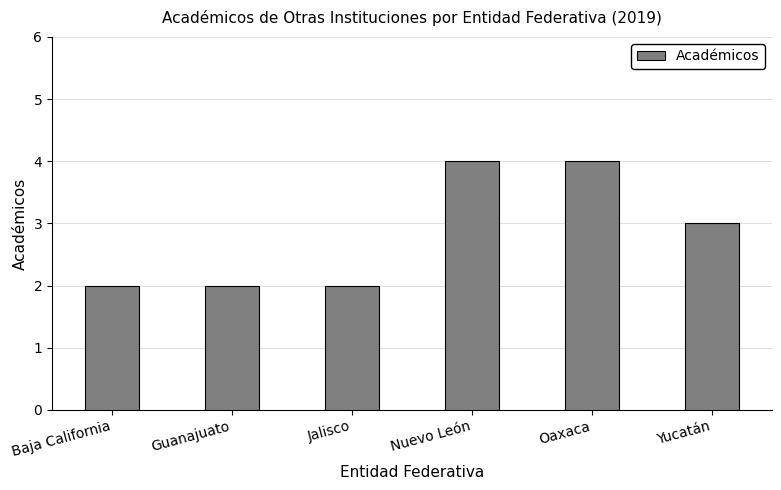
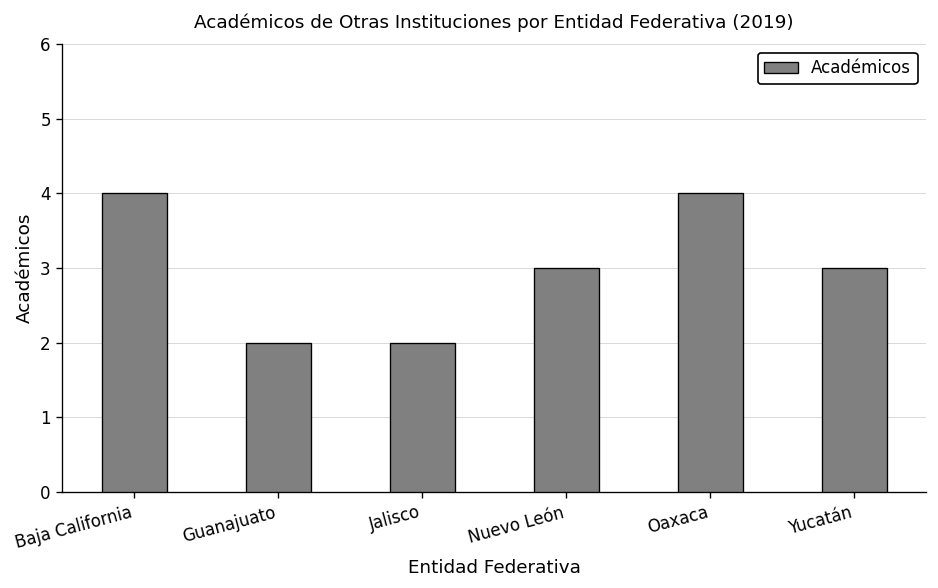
  {
-   "Baja California": 2,
+   "Baja California": 4,
    "Guanajuato": 2,
    "Jalisco": 2,
-   "Nuevo León": 4,
+   "Nuevo León": 3,
    "Oaxaca": 4,
    "Yucatán": 3
  }
